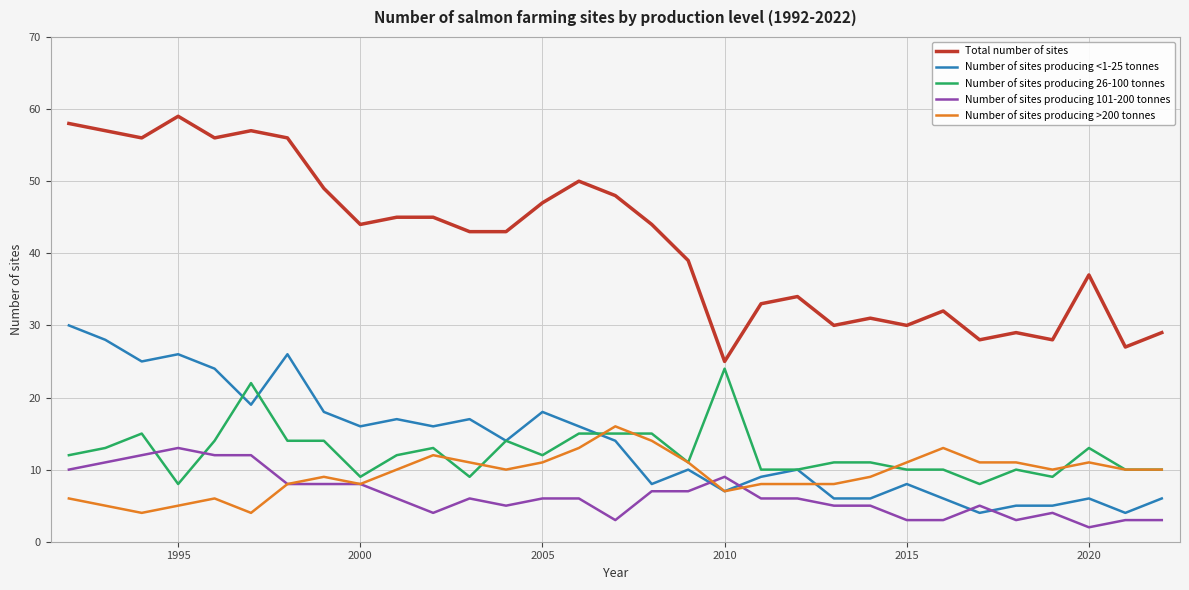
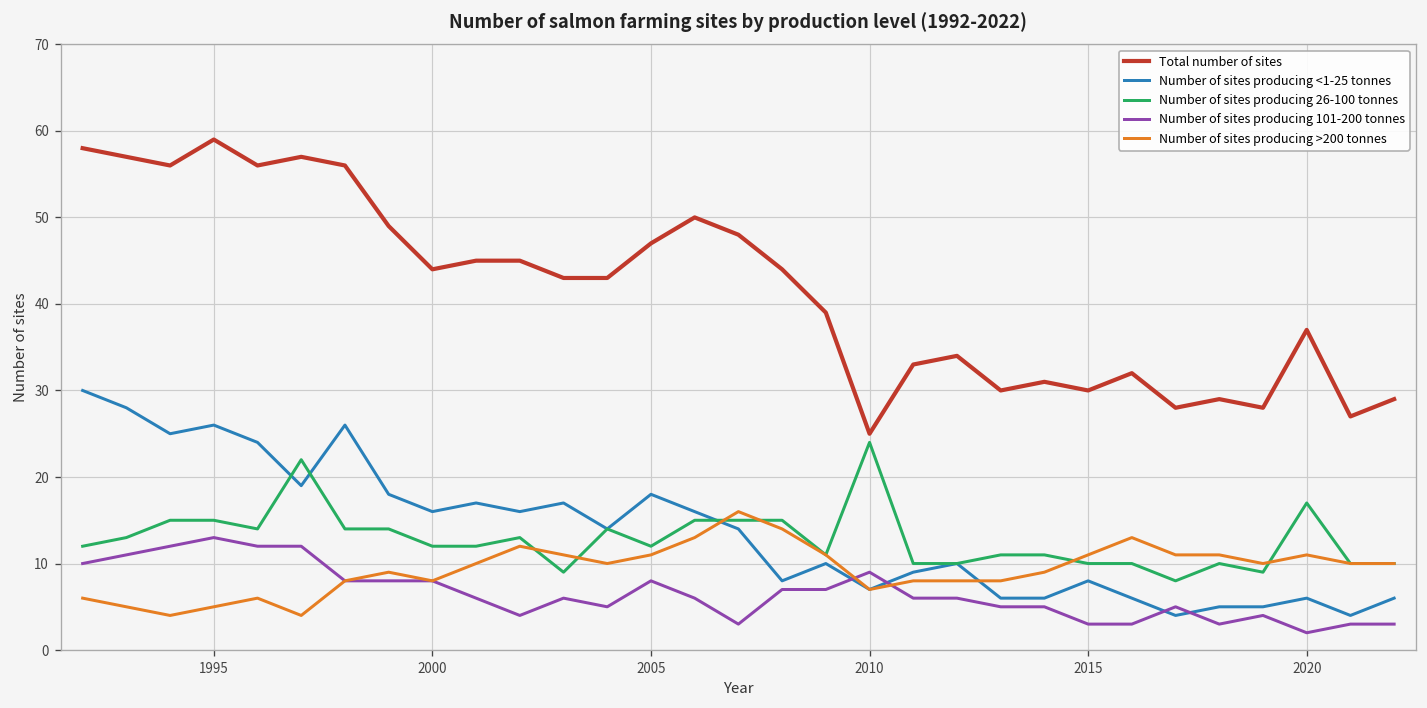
  {
    "Total number of sites": {
      "1995": 59,
      "2000": 44,
      "2005": 47,
      "2010": 25,
      "2015": 30,
      "2020": 37
    },
    "Number of sites producing <1-25 tonnes": {
      "1995": 26,
      "2000": 16,
      "2005": 18,
      "2015": 8,
      "2020": 6
    },
    "Number of sites producing 26-100 tonnes": {
-     "1995": 8,
-     "2000": 9,
+     "1995": 15,
+     "2000": 12,
      "2005": 12,
      "2010": 24,
      "2015": 10,
-     "2020": 13
+     "2020": 17
    },
    "Number of sites producing 101-200 tonnes": {
      "1995": 13,
-     "2005": 6,
+     "2005": 8,
      "2010": 9,
      "2015": 3,
      "2020": 2
    },
    "Number of sites producing >200 tonnes": {
      "1995": 5,
      "2005": 11,
      "2015": 11,
      "2020": 11
    }
  }
